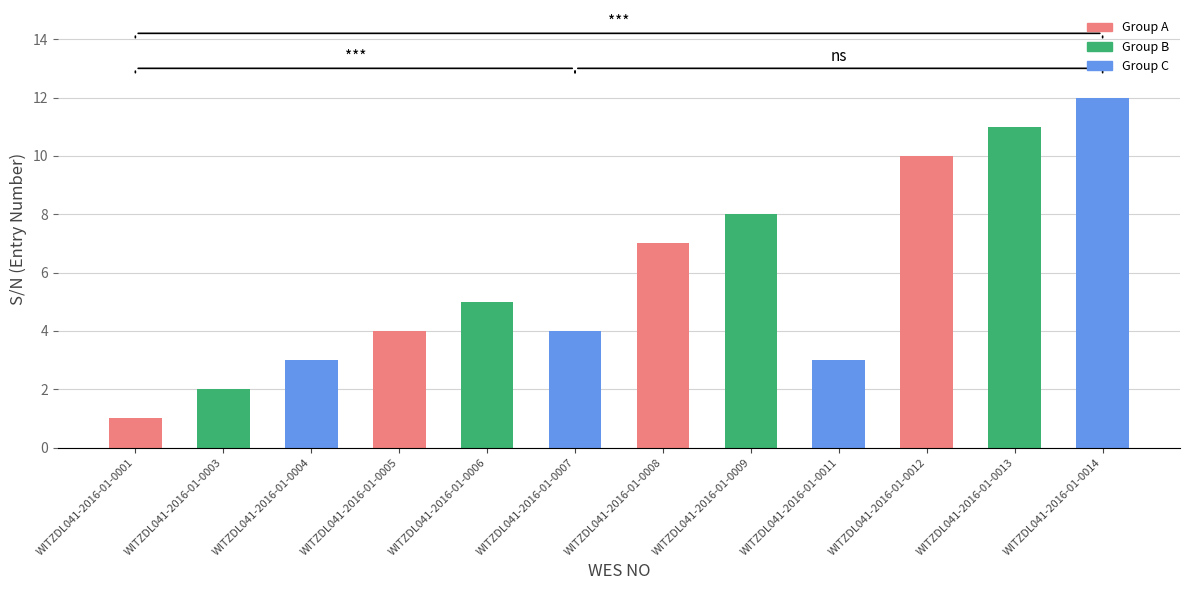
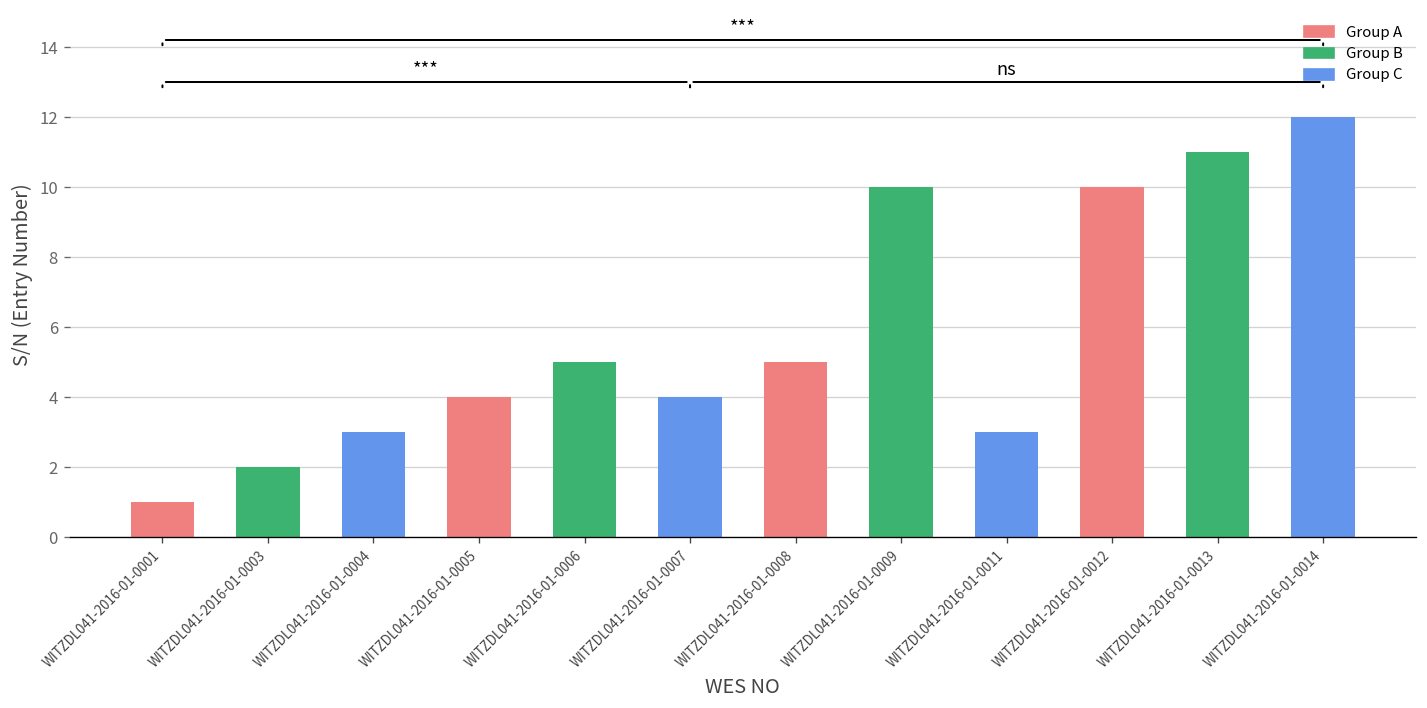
  {
    "WITZDL041-2016-01-0001": 1,
    "WITZDL041-2016-01-0003": 2,
    "WITZDL041-2016-01-0004": 3,
    "WITZDL041-2016-01-0005": 4,
    "WITZDL041-2016-01-0006": 5,
    "WITZDL041-2016-01-0007": 4,
-   "WITZDL041-2016-01-0008": 7,
-   "WITZDL041-2016-01-0009": 8,
+   "WITZDL041-2016-01-0008": 5,
+   "WITZDL041-2016-01-0009": 10,
    "WITZDL041-2016-01-0011": 3,
    "WITZDL041-2016-01-0012": 10,
    "WITZDL041-2016-01-0013": 11,
    "WITZDL041-2016-01-0014": 12
  }
